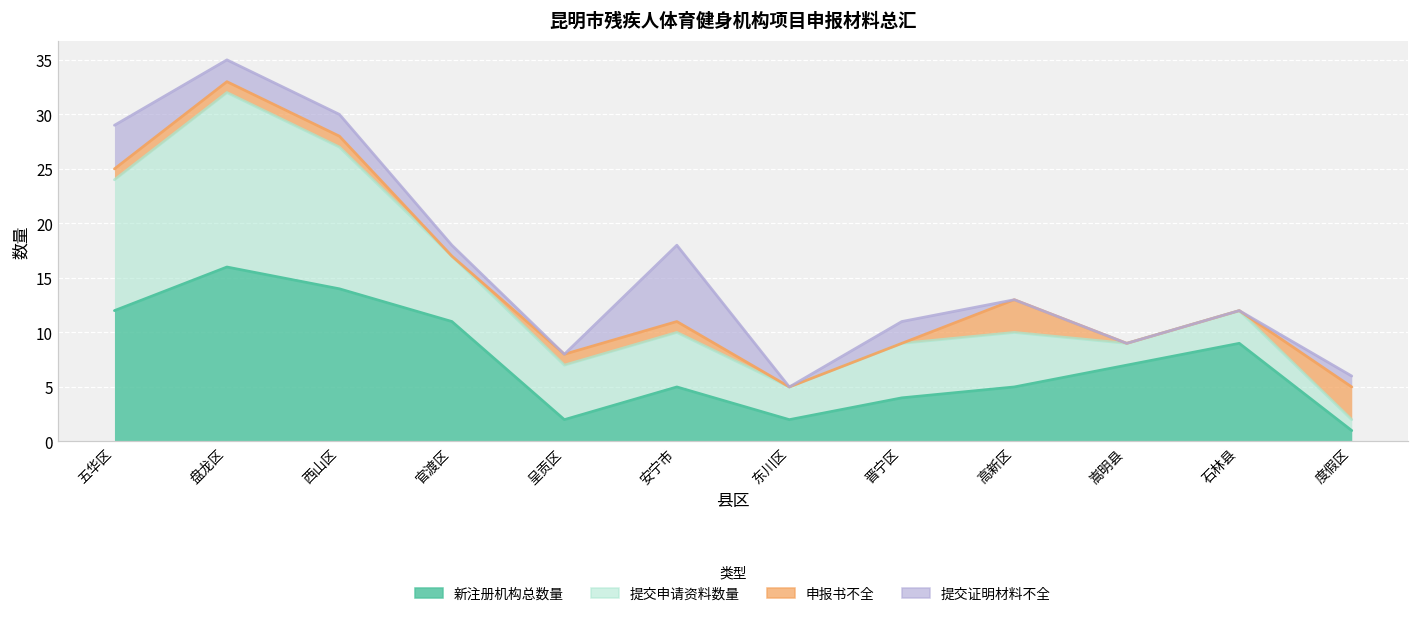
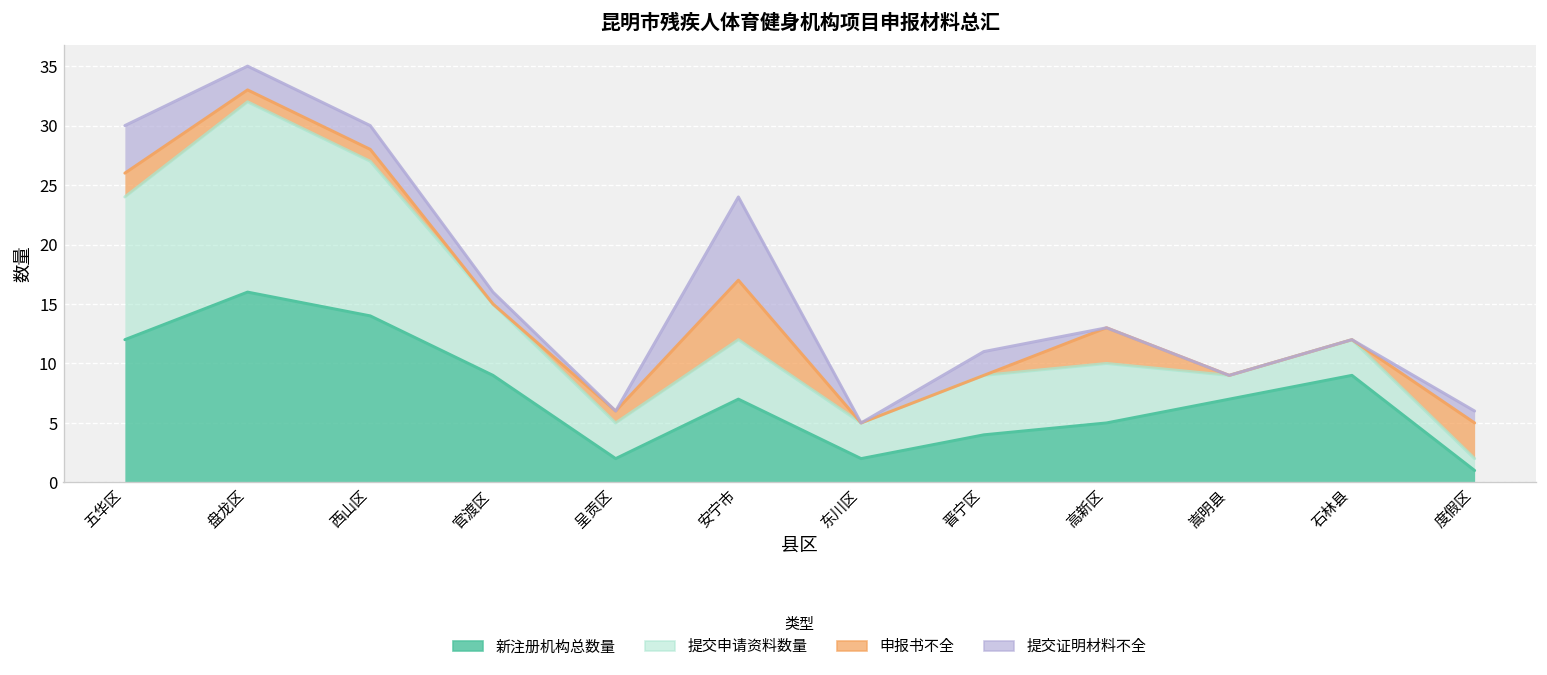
  {
    "新注册机构总数量": {
      "五华区": 12,
      "盘龙区": 16,
      "西山区": 14,
-     "官渡区": 11,
+     "官渡区": 9,
      "呈贡区": 2,
-     "安宁市": 5,
+     "安宁市": 7,
      "东川区": 2,
      "晋宁区": 4,
      "高新区": 5,
      "嵩明县": 7,
      "石林县": 9,
      "度假区": 1
    },
    "提交申请资料数量": {
      "五华区": 12,
      "盘龙区": 16,
      "西山区": 13,
-     "呈贡区": 5,
+     "呈贡区": 3,
      "安宁市": 5,
      "高新区": 5,
      "度假区": 1
    },
    "申报书不全": {
-     "五华区": 1,
+     "五华区": 2,
      "盘龙区": 1,
      "西山区": 1,
-     "安宁市": 1,
+     "安宁市": 5,
      "度假区": 3
    },
    "提交证明材料不全": {
      "五华区": 4,
      "盘龙区": 2,
      "西山区": 2,
      "官渡区": 1,
      "安宁市": 7,
      "晋宁区": 2,
      "度假区": 1
    }
  }
